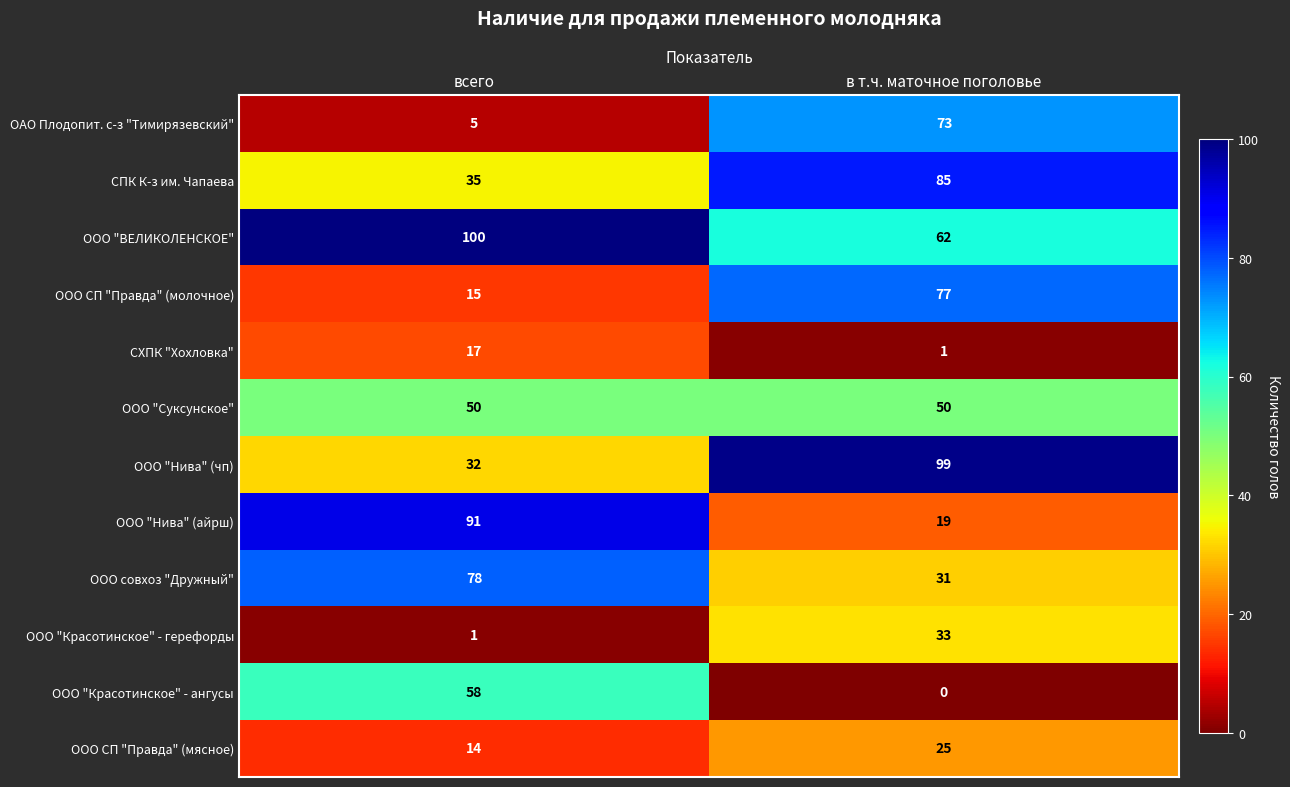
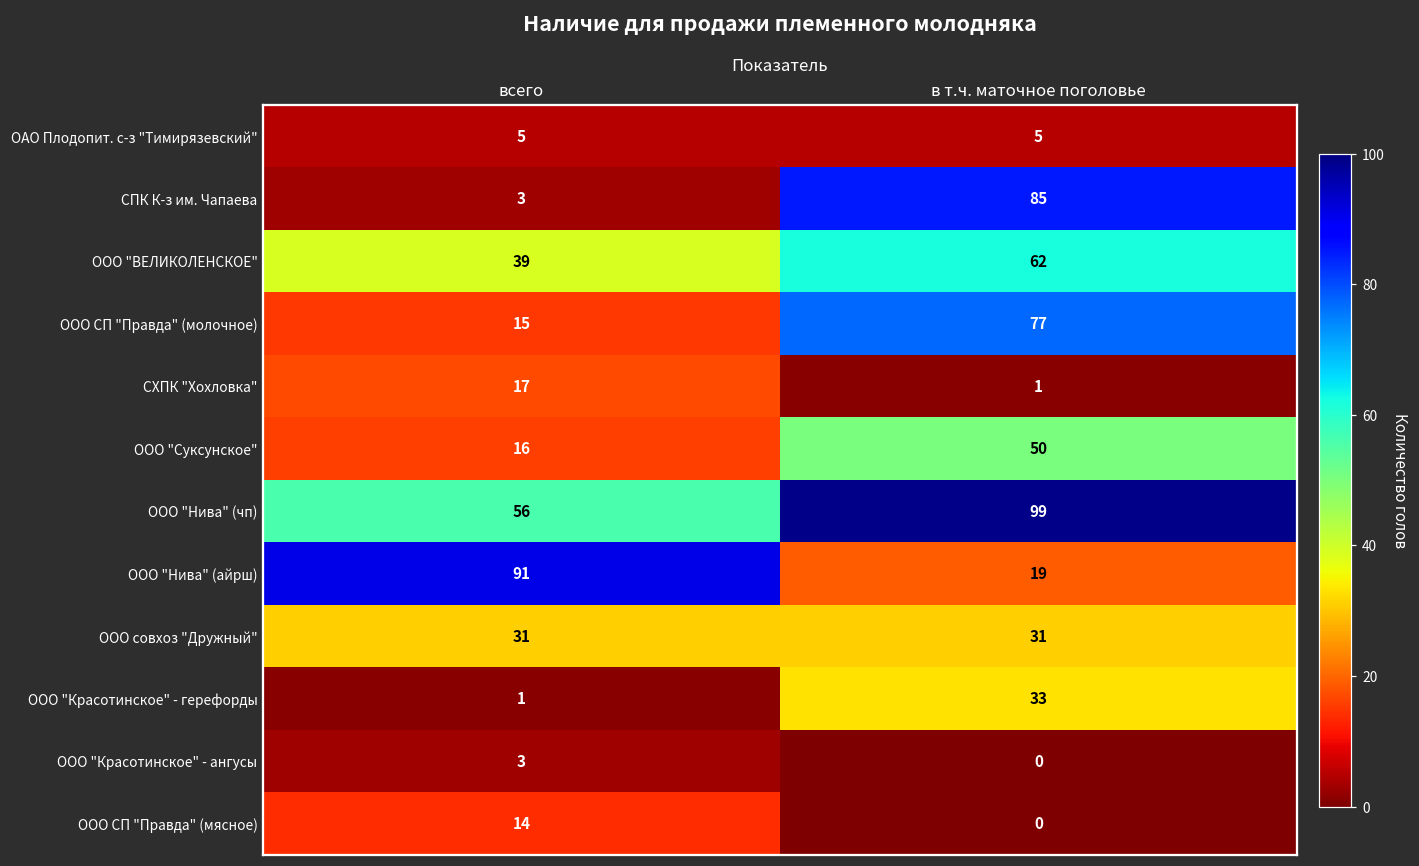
  {
    "ОАО Плодопит. с-з \"Тимирязевский\"": {
      "всего": 5,
-     "в т.ч. маточное поголовье": 73
+     "в т.ч. маточное поголовье": 5
    },
    "СПК К-з им. Чапаева": {
-     "всего": 35,
+     "всего": 3,
      "в т.ч. маточное поголовье": 85
    },
    "ООО \"ВЕЛИКОЛЕНСКОЕ\"": {
-     "всего": 100,
+     "всего": 39,
      "в т.ч. маточное поголовье": 62
    },
    "ООО СП \"Правда\" (молочное)": {
      "всего": 15,
      "в т.ч. маточное поголовье": 77
    },
    "СХПК \"Хохловка\"": {
      "всего": 17,
      "в т.ч. маточное поголовье": 1
    },
    "ООО \"Суксунское\"": {
-     "всего": 50,
+     "всего": 16,
      "в т.ч. маточное поголовье": 50
    },
    "ООО \"Нива\" (чп)": {
-     "всего": 32,
+     "всего": 56,
      "в т.ч. маточное поголовье": 99
    },
    "ООО \"Нива\" (айрш)": {
      "всего": 91,
      "в т.ч. маточное поголовье": 19
    },
    "ООО совхоз \"Дружный\"": {
-     "всего": 78,
+     "всего": 31,
      "в т.ч. маточное поголовье": 31
    },
    "ООО \"Красотинское\" - герефорды": {
      "всего": 1,
      "в т.ч. маточное поголовье": 33
    },
    "ООО \"Красотинское\" - ангусы": {
-     "всего": 58,
+     "всего": 3,
      "в т.ч. маточное поголовье": 0
    },
    "ООО СП \"Правда\" (мясное)": {
      "всего": 14,
-     "в т.ч. маточное поголовье": 25
+     "в т.ч. маточное поголовье": 0
    }
  }
